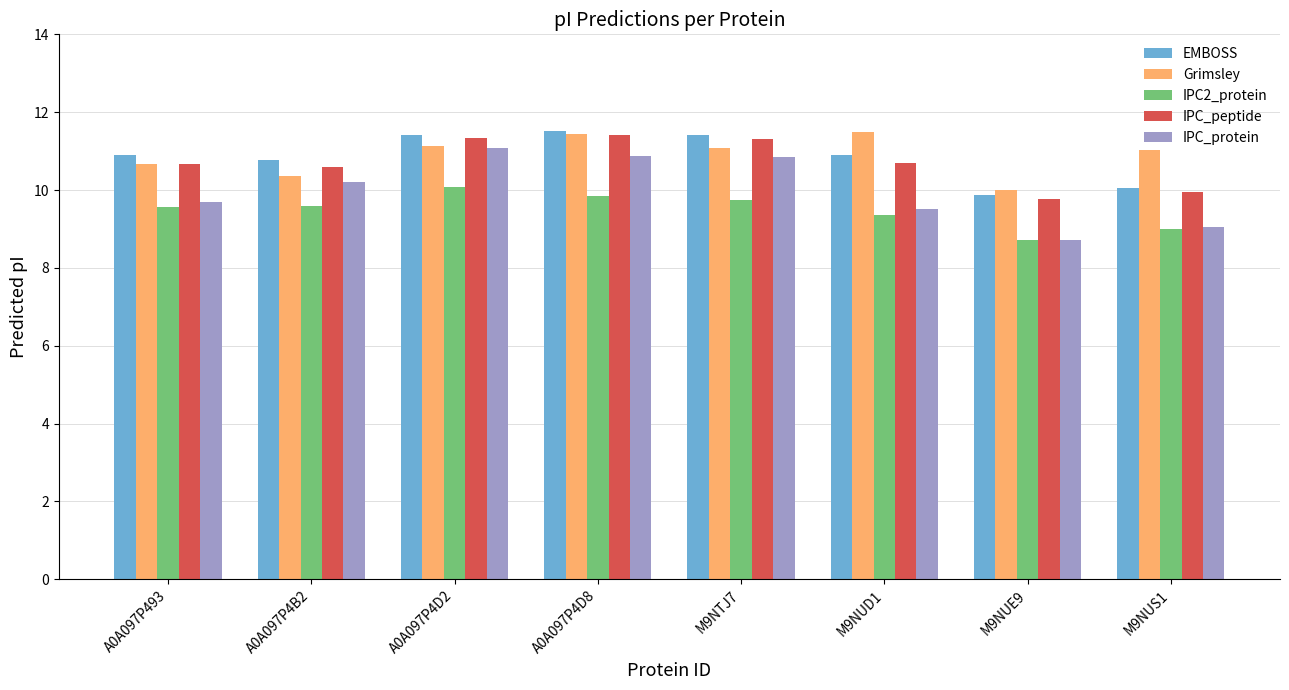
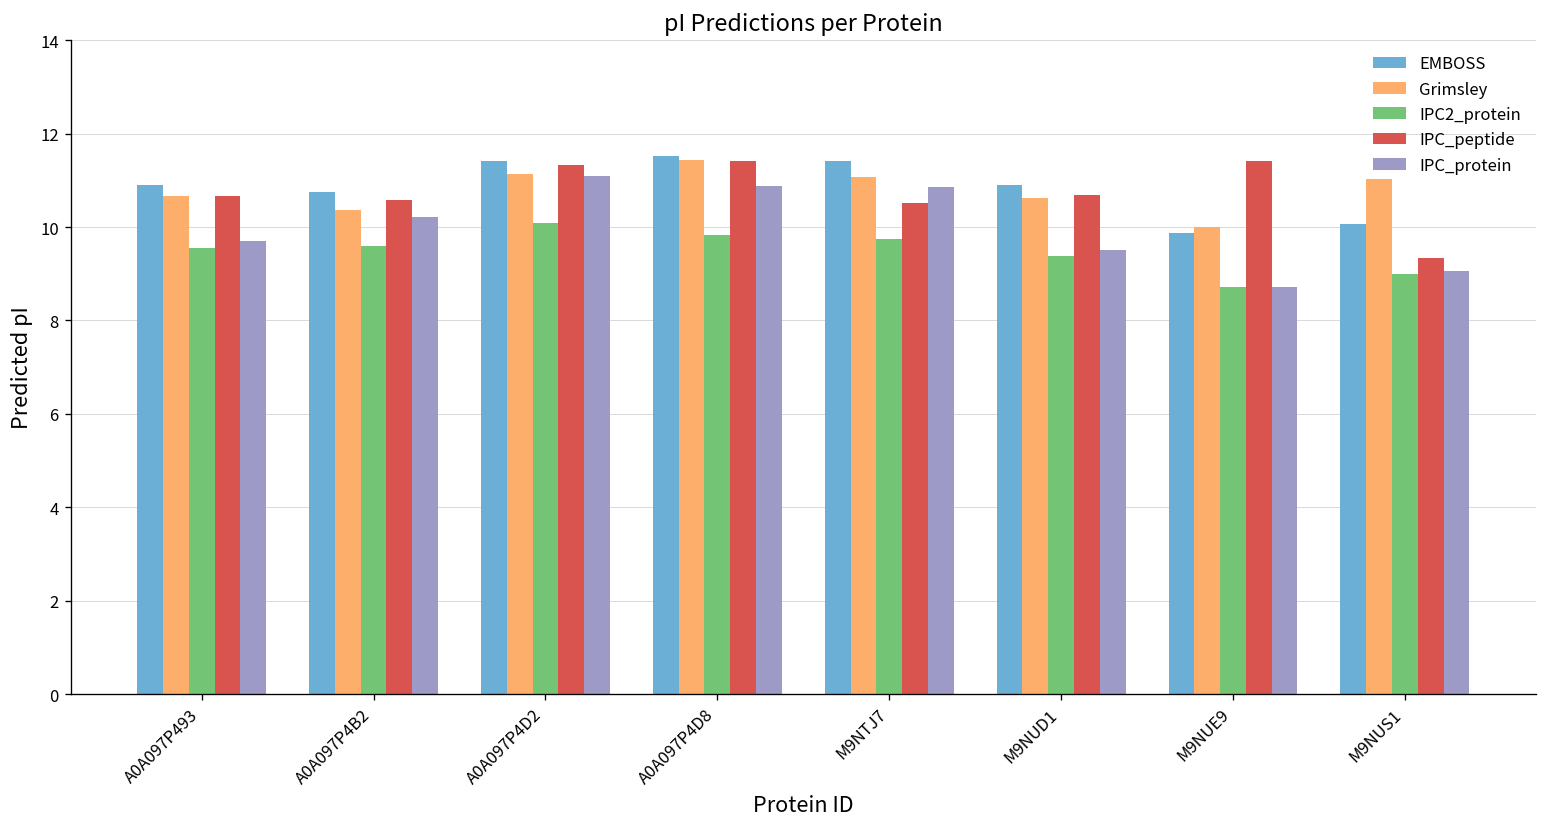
  {
    "Grimsley": {
      "A0A097P493": 10.7,
      "A0A097P4B2": 10.4,
      "A0A097P4D2": 11.1,
      "A0A097P4D8": 11.4,
      "M9NTJ7": 11.1,
-     "M9NUD1": 11.5,
+     "M9NUD1": 10.6,
      "M9NUE9": 10.0,
      "M9NUS1": 11.0
    },
    "IPC2_protein": {
      "A0A097P493": 9.6,
      "A0A097P4B2": 9.6,
      "A0A097P4D2": 10.1,
      "A0A097P4D8": 9.8,
      "M9NTJ7": 9.8,
      "M9NUD1": 9.4,
      "M9NUE9": 8.7,
      "M9NUS1": 9.0
    },
    "IPC_peptide": {
      "A0A097P493": 10.7,
      "A0A097P4B2": 10.6,
      "A0A097P4D2": 11.3,
      "A0A097P4D8": 11.4,
-     "M9NTJ7": 11.3,
+     "M9NTJ7": 10.5,
      "M9NUD1": 10.7,
-     "M9NUE9": 9.8,
-     "M9NUS1": 10.0
+     "M9NUE9": 11.4,
+     "M9NUS1": 9.3
    }
  }
